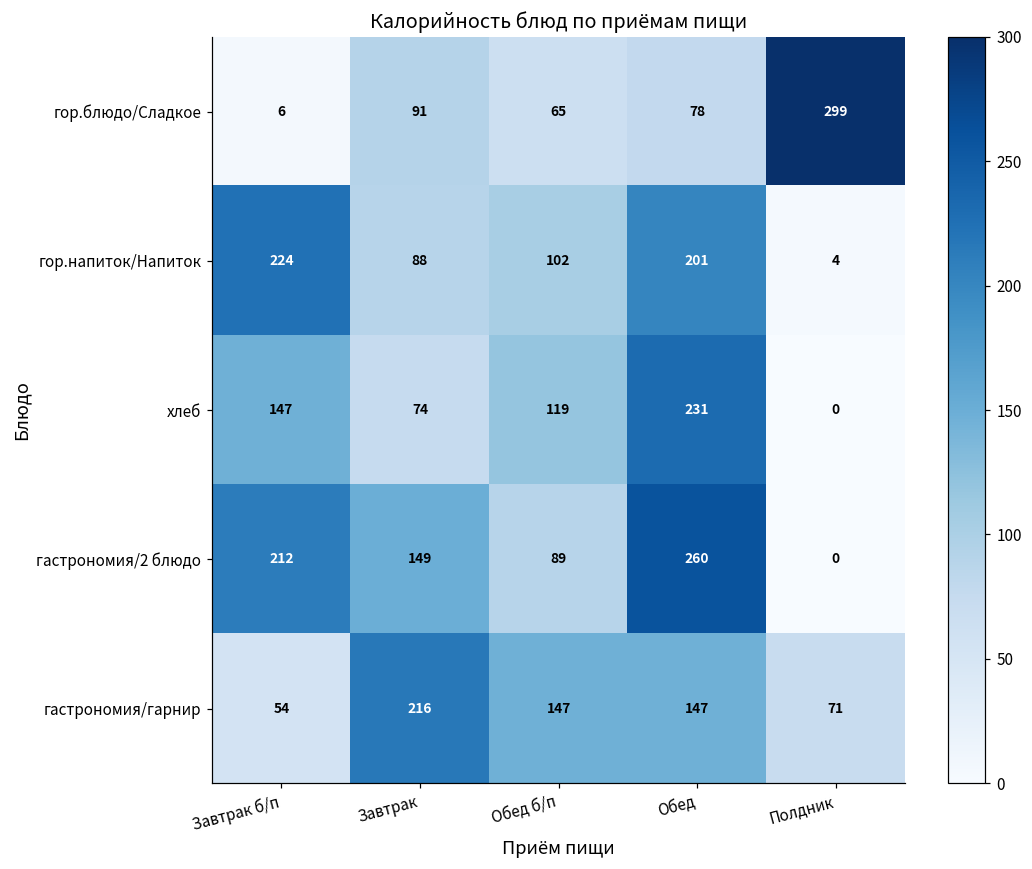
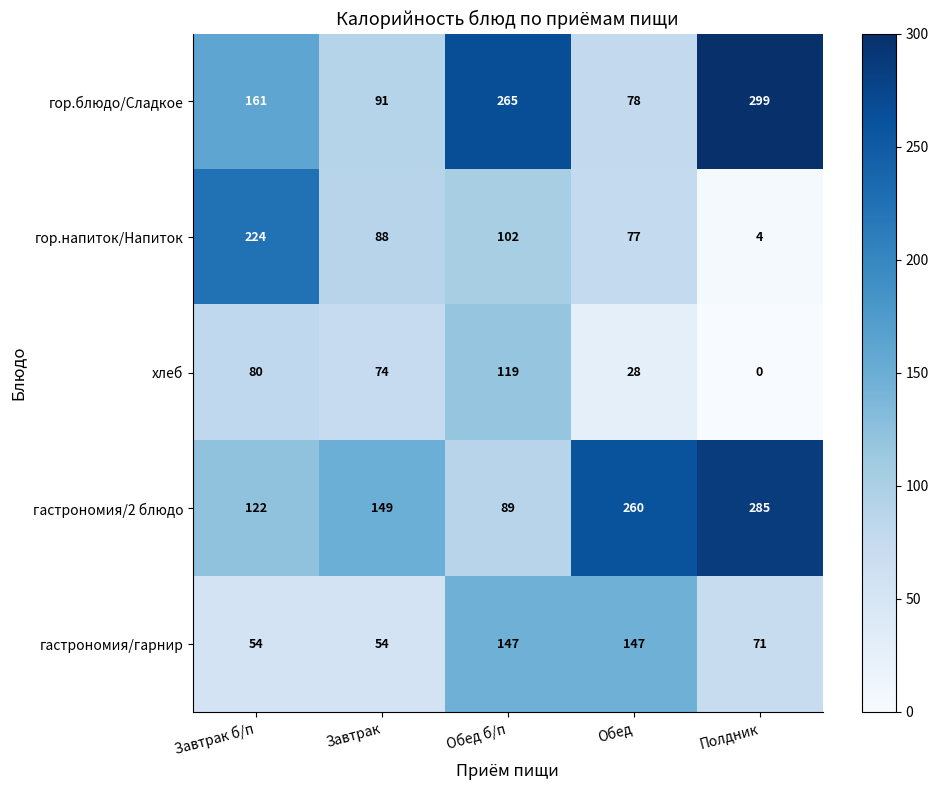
  {
    "гор.блюдо/Сладкое": {
-     "Завтрак б/п": 6,
+     "Завтрак б/п": 161,
      "Завтрак": 91,
-     "Обед б/п": 65,
+     "Обед б/п": 265,
      "Обед": 78,
      "Полдник": 299
    },
    "гор.напиток/Напиток": {
      "Завтрак б/п": 224,
      "Завтрак": 88,
      "Обед б/п": 102,
-     "Обед": 201,
+     "Обед": 77,
      "Полдник": 4
    },
    "хлеб": {
-     "Завтрак б/п": 147,
+     "Завтрак б/п": 80,
      "Завтрак": 74,
      "Обед б/п": 119,
-     "Обед": 231,
+     "Обед": 28,
      "Полдник": 0
    },
    "гастрономия/2 блюдо": {
-     "Завтрак б/п": 212,
+     "Завтрак б/п": 122,
      "Завтрак": 149,
      "Обед б/п": 89,
      "Обед": 260,
-     "Полдник": 0
+     "Полдник": 285
    },
    "гастрономия/гарнир": {
      "Завтрак б/п": 54,
-     "Завтрак": 216,
+     "Завтрак": 54,
      "Обед б/п": 147,
      "Обед": 147,
      "Полдник": 71
    }
  }
